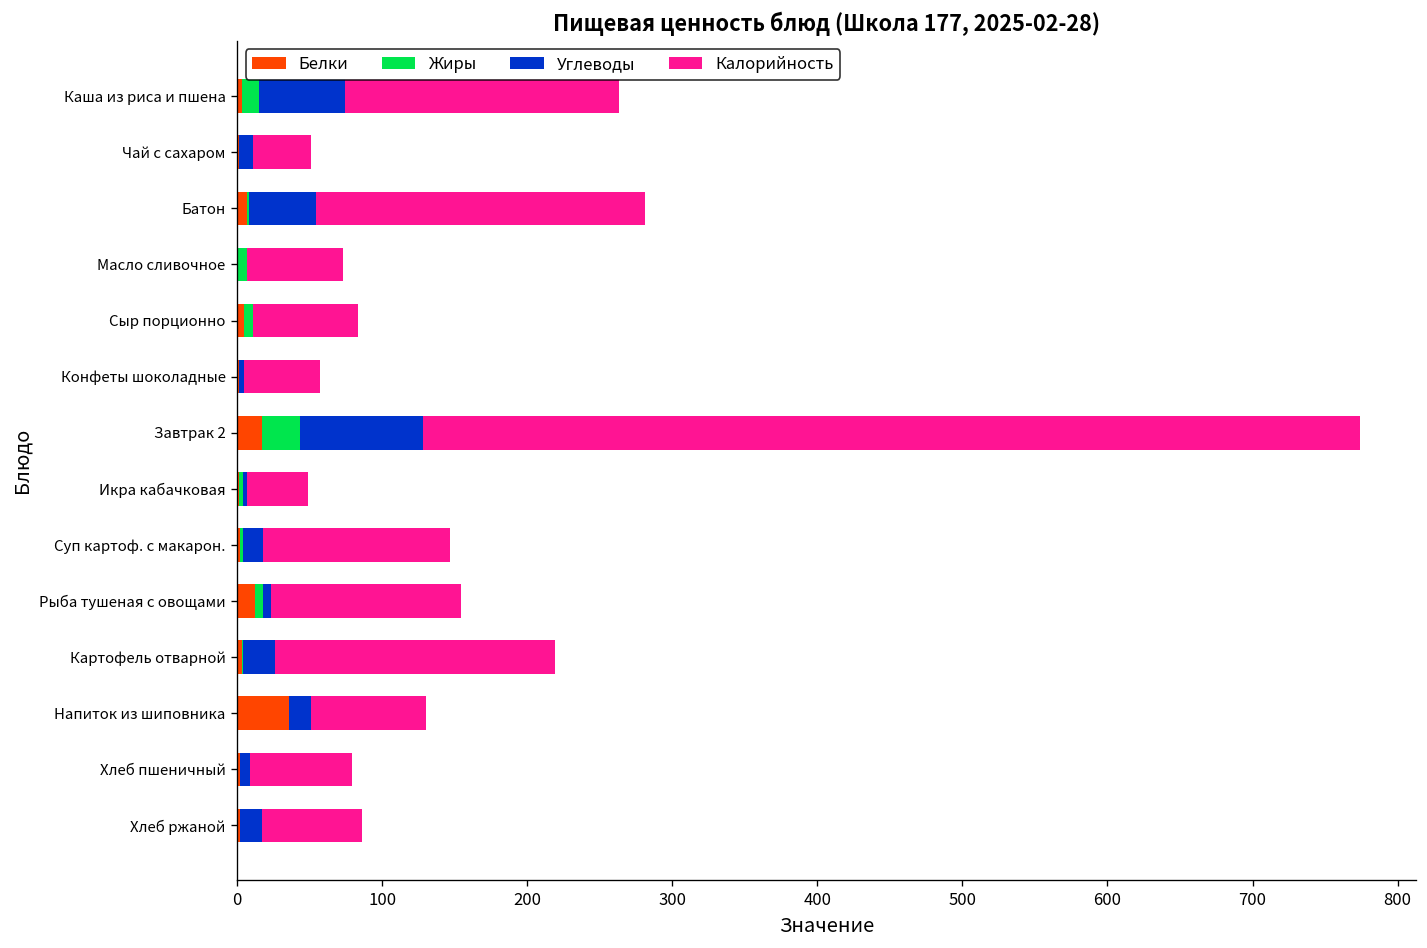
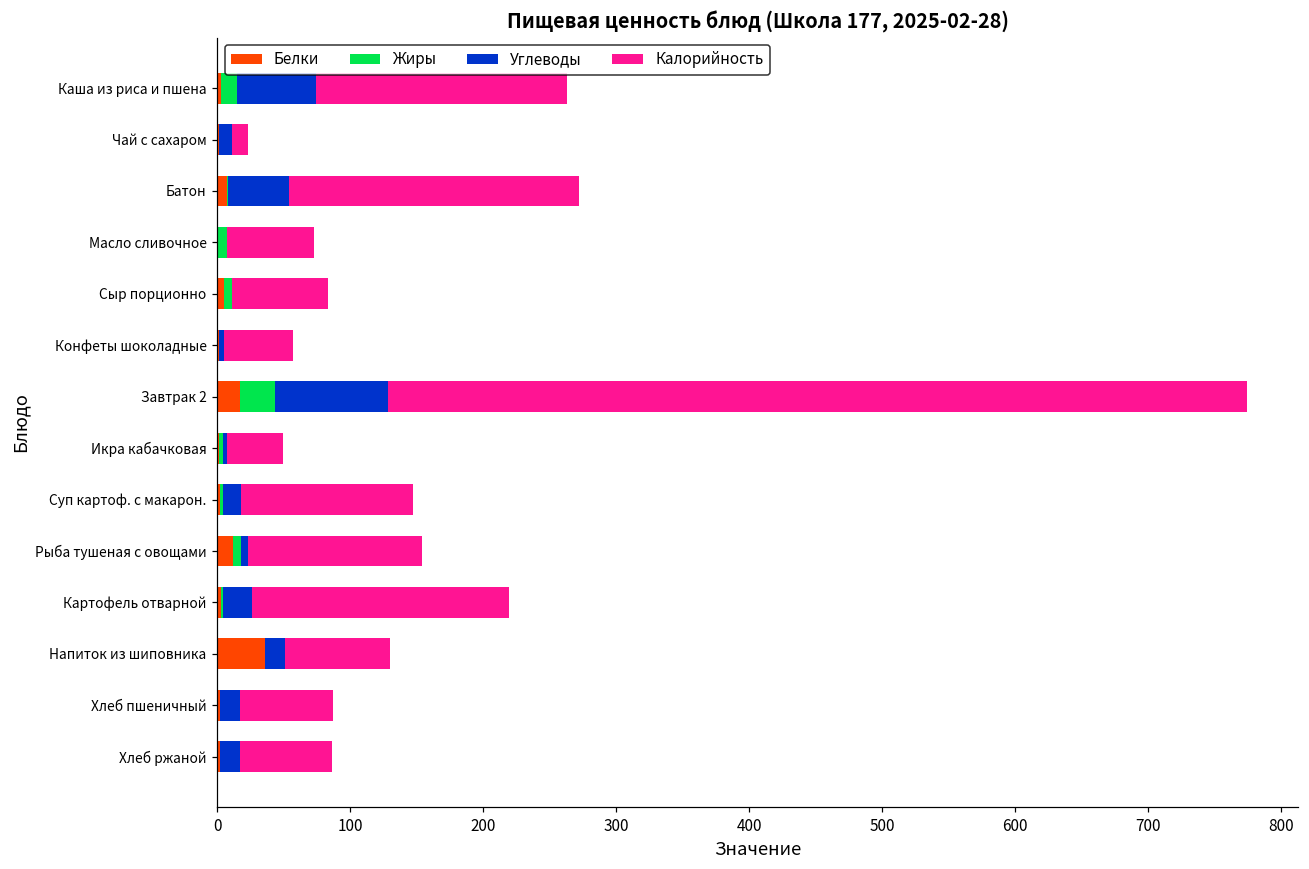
  {
    "Белки": {
      "Каша из риса и пшена": 3,
      "Батон": 7,
      "Масло сливочное": 0,
      "Сыр порционно": 5,
      "Завтрак 2": 17,
      "Рыба тушеная с овощами": 12,
      "Картофель отварной": 3,
      "Напиток из шиповника": 36
    },
    "Жиры": {
      "Каша из риса и пшена": 12,
      "Чай с сахаром": 0,
      "Масло сливочное": 7,
      "Сыр порционно": 6,
      "Конфеты шоколадные": 0,
      "Завтрак 2": 26,
      "Икра кабачковая": 3,
      "Рыба тушеная с овощами": 6,
      "Напиток из шиповника": 0,
      "Хлеб пшеничный": 0,
      "Хлеб ржаной": 0
    },
    "Углеводы": {
      "Каша из риса и пшена": 59,
      "Чай с сахаром": 10,
      "Батон": 46,
      "Масло сливочное": 0,
      "Сыр порционно": 0,
      "Конфеты шоколадные": 4,
      "Завтрак 2": 85,
      "Икра кабачковая": 3,
      "Суп картоф. с макарон.": 14,
      "Рыба тушеная с овощами": 5,
      "Картофель отварной": 22,
      "Напиток из шиповника": 15,
-     "Хлеб пшеничный": 7,
+     "Хлеб пшеничный": 15,
      "Хлеб ржаной": 15
    },
    "Калорийность": {
      "Каша из риса и пшена": 189,
-     "Чай с сахаром": 40,
-     "Батон": 227,
+     "Чай с сахаром": 12,
+     "Батон": 218,
      "Масло сливочное": 66,
      "Сыр порционно": 72,
      "Конфеты шоколадные": 52,
      "Завтрак 2": 646,
      "Икра кабачковая": 42,
      "Суп картоф. с макарон.": 129,
      "Рыба тушеная с овощами": 131,
      "Картофель отварной": 193,
      "Напиток из шиповника": 79,
      "Хлеб пшеничный": 70,
      "Хлеб ржаной": 69
    }
  }
